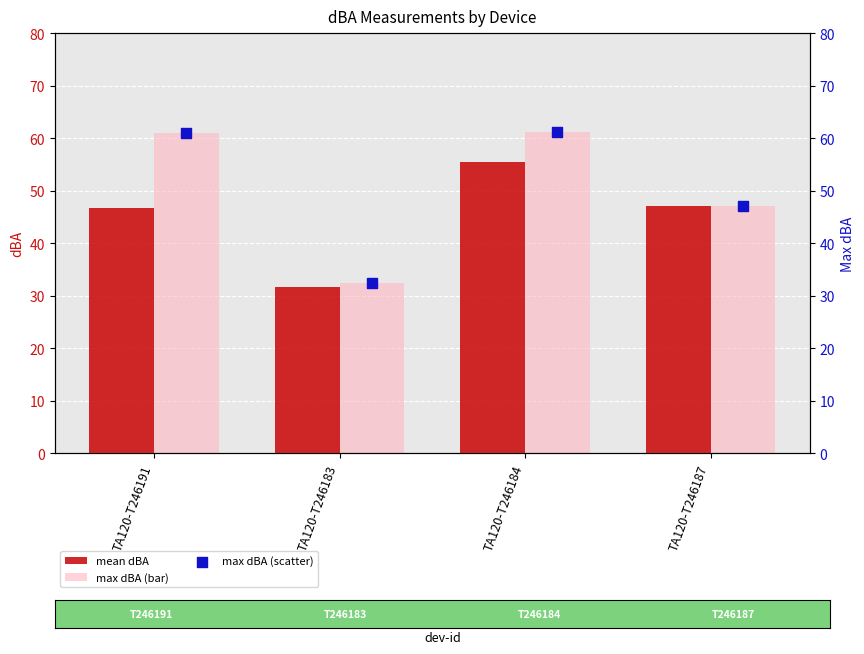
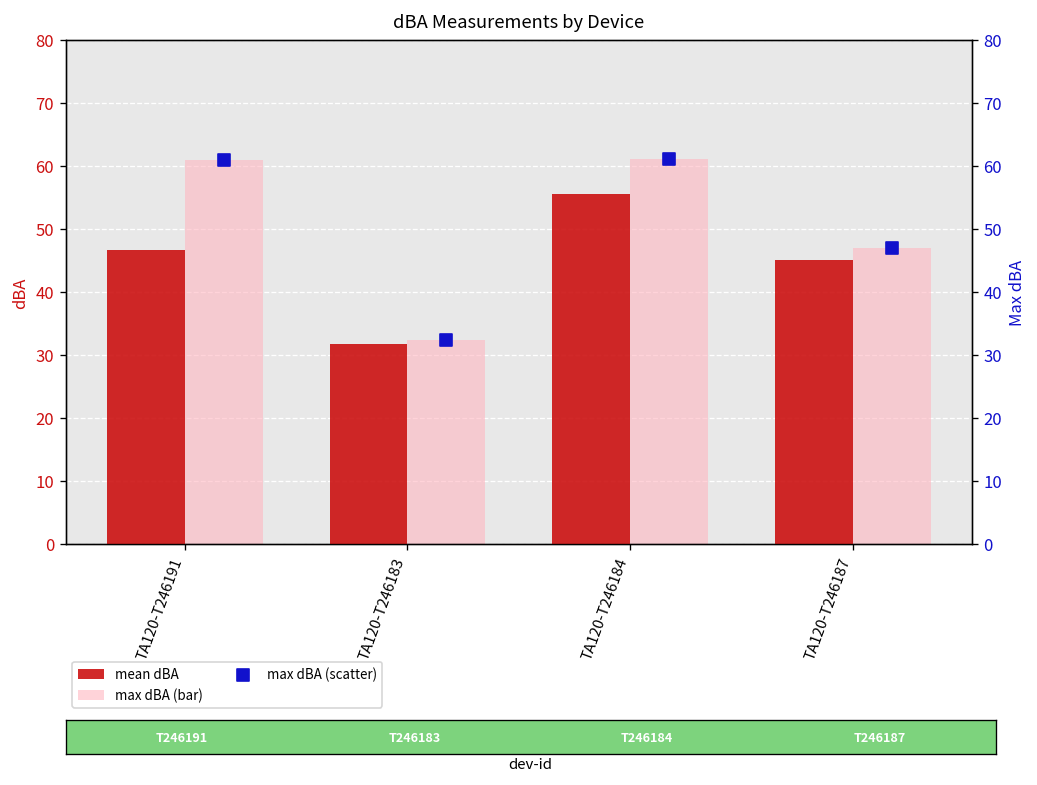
  {
    "mean dBA": {
      "TA120-T246191": 47,
      "TA120-T246183": 32,
      "TA120-T246184": 56,
-     "TA120-T246187": 47
+     "TA120-T246187": 45
    }
  }
